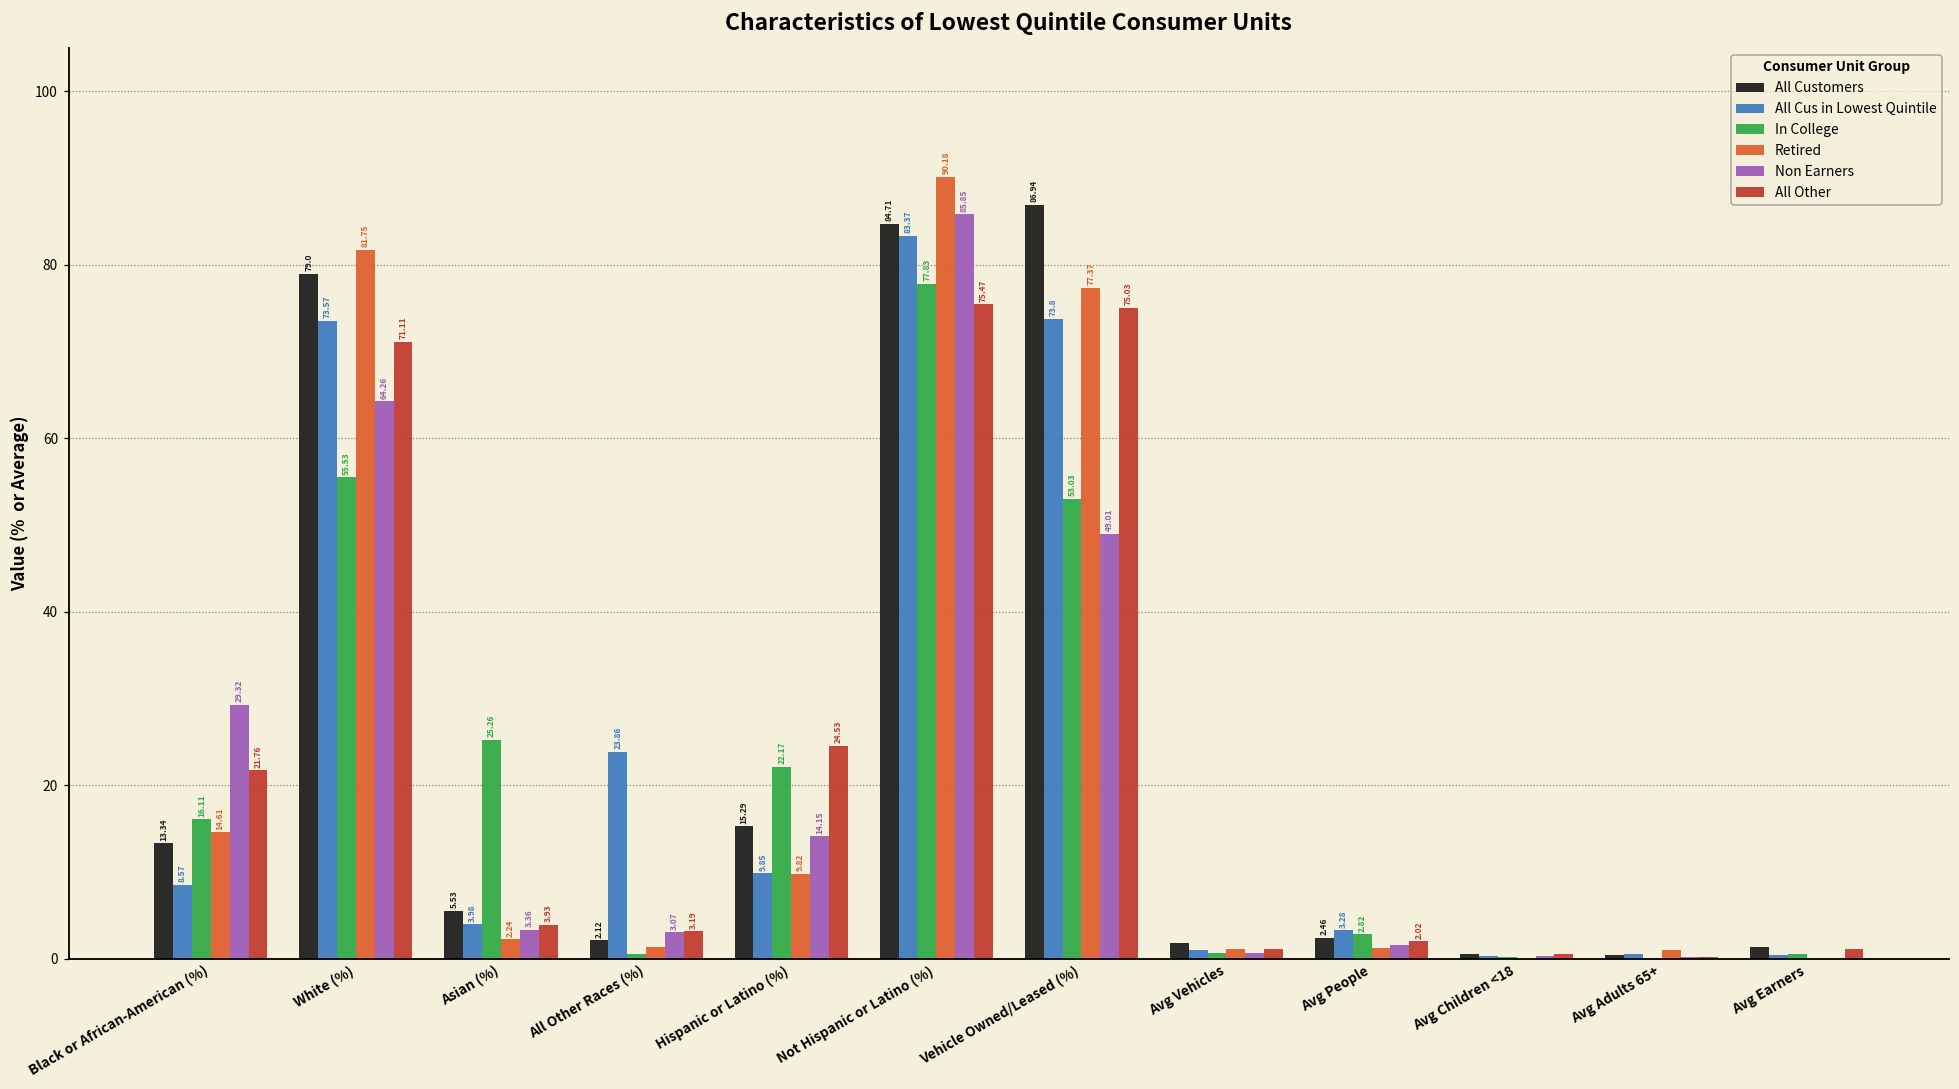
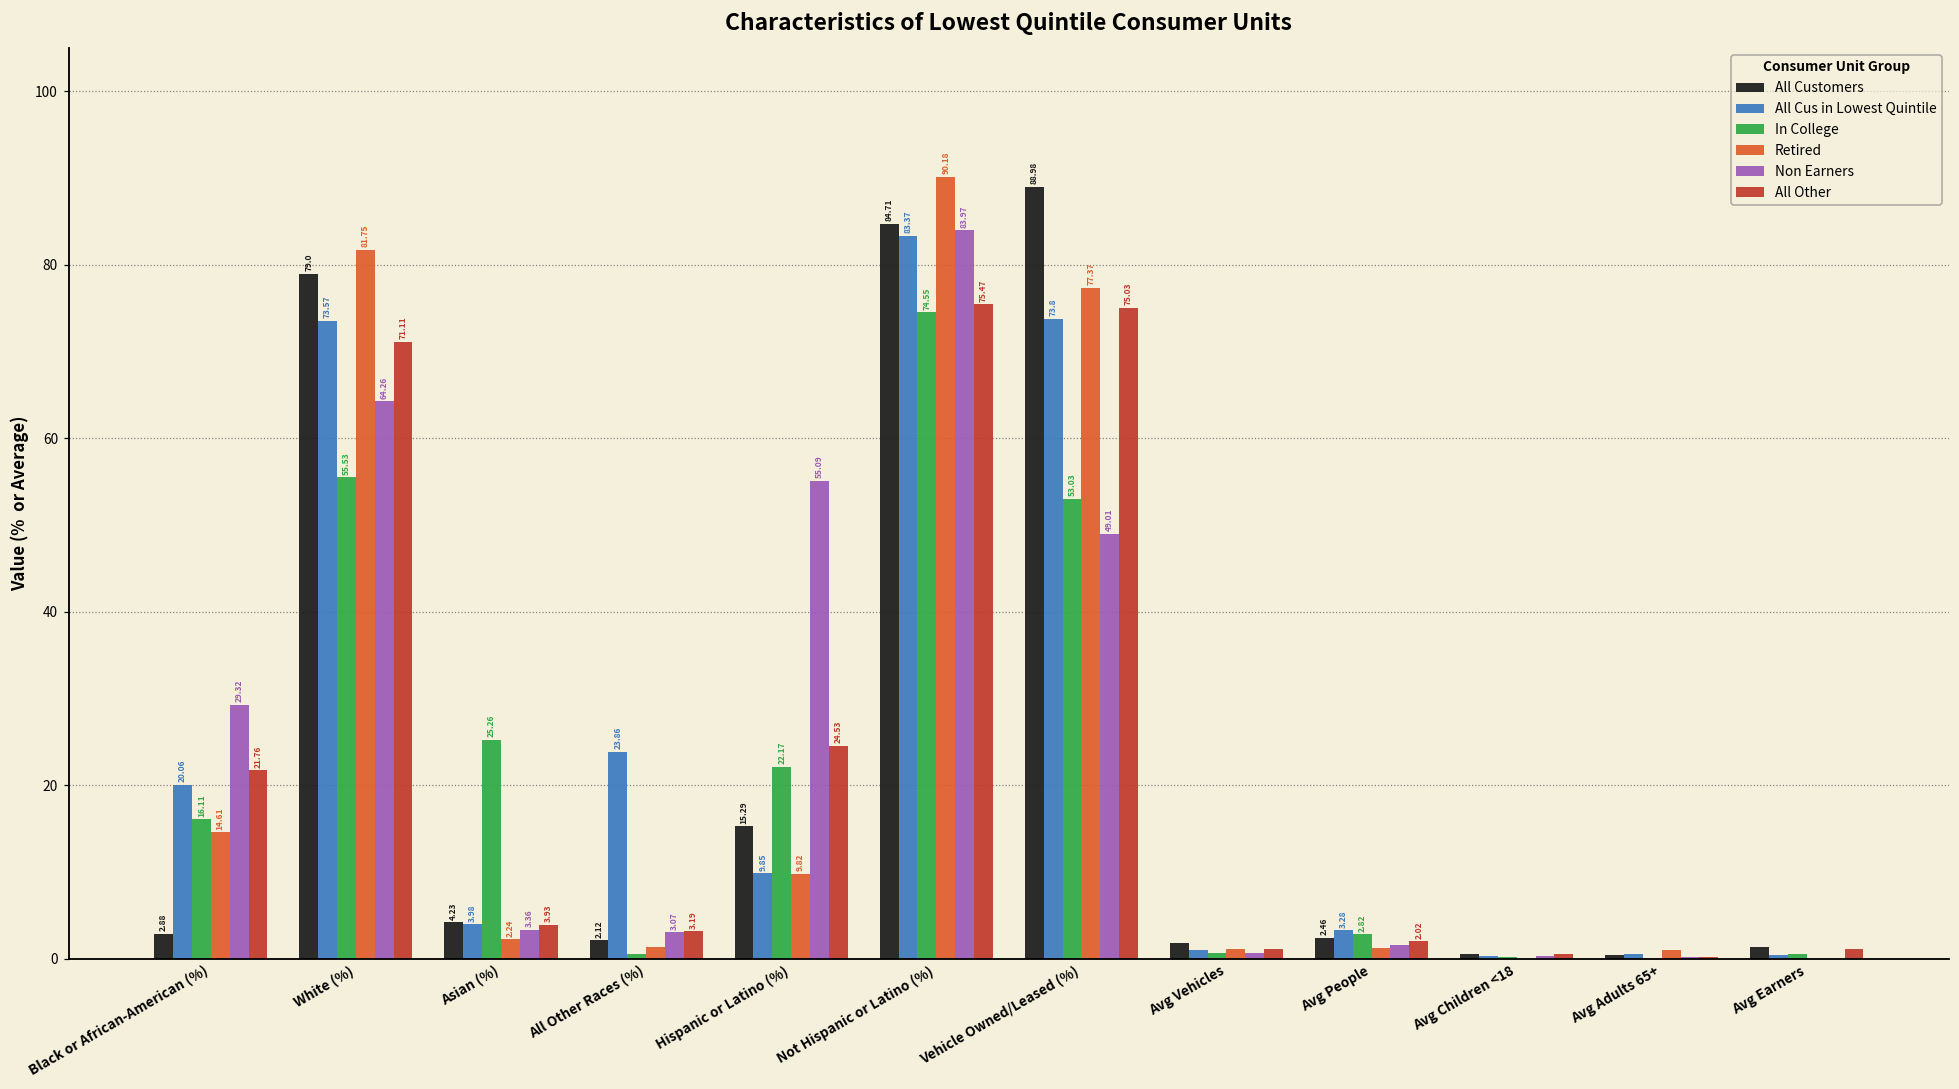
  {
    "All Customers": {
-     "Black or African-American (%)": 13.34,
+     "Black or African-American (%)": 2.88,
      "White (%)": 79.0,
-     "Asian (%)": 5.53,
+     "Asian (%)": 4.23,
      "All Other Races (%)": 2.12,
      "Hispanic or Latino (%)": 15.29,
      "Not Hispanic or Latino (%)": 84.71,
-     "Vehicle Owned/Leased (%)": 86.94,
+     "Vehicle Owned/Leased (%)": 88.98,
      "Avg People": 2.46
    },
    "All Cus in Lowest Quintile": {
-     "Black or African-American (%)": 8.57,
+     "Black or African-American (%)": 20.06,
      "White (%)": 73.57,
      "Asian (%)": 3.98,
      "All Other Races (%)": 23.86,
      "Hispanic or Latino (%)": 9.85,
      "Not Hispanic or Latino (%)": 83.37,
      "Vehicle Owned/Leased (%)": 73.8,
      "Avg People": 3.28
    },
    "In College": {
      "Black or African-American (%)": 16.11,
      "White (%)": 55.53,
      "Asian (%)": 25.26,
      "Hispanic or Latino (%)": 22.17,
-     "Not Hispanic or Latino (%)": 77.83,
+     "Not Hispanic or Latino (%)": 74.55,
      "Vehicle Owned/Leased (%)": 53.03,
      "Avg People": 2.82
    },
    "Non Earners": {
      "Black or African-American (%)": 29.32,
      "White (%)": 64.26,
      "Asian (%)": 3.36,
      "All Other Races (%)": 3.07,
-     "Hispanic or Latino (%)": 14.15,
-     "Not Hispanic or Latino (%)": 85.85,
+     "Hispanic or Latino (%)": 55.09,
+     "Not Hispanic or Latino (%)": 83.97,
      "Vehicle Owned/Leased (%)": 49.01
    }
  }
